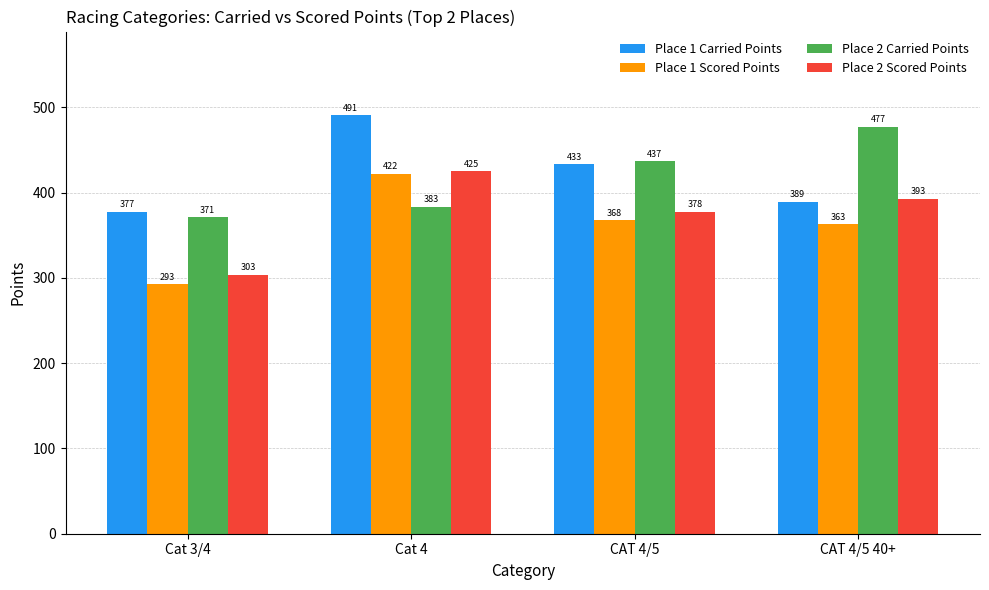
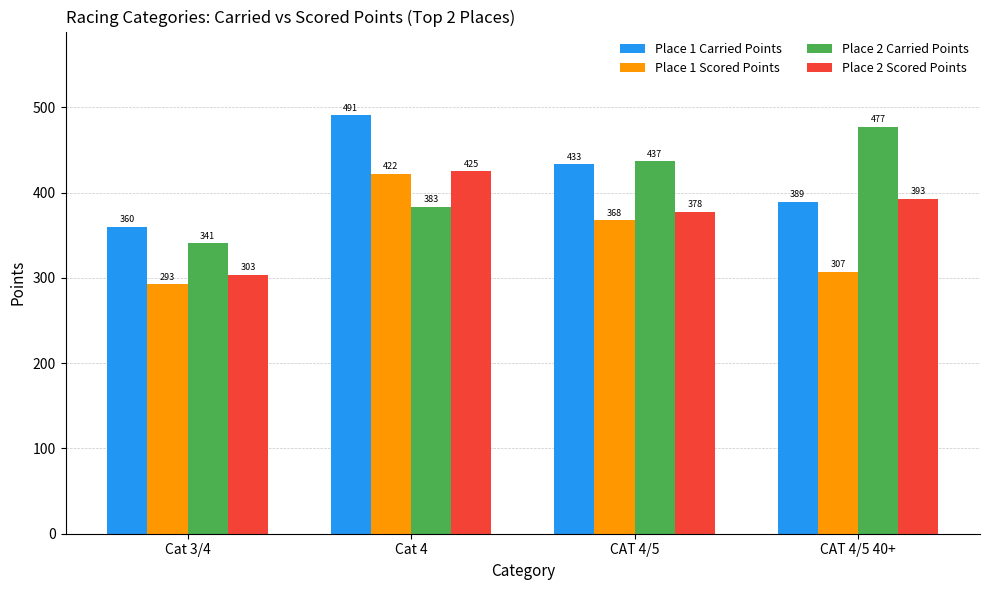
  {
    "Place 1 Carried Points": {
-     "Cat 3/4": 377,
+     "Cat 3/4": 360,
      "Cat 4": 491,
      "CAT 4/5": 433,
      "CAT 4/5 40+": 389
    },
    "Place 1 Scored Points": {
      "Cat 3/4": 293,
      "Cat 4": 422,
      "CAT 4/5": 368,
-     "CAT 4/5 40+": 363
+     "CAT 4/5 40+": 307
    },
    "Place 2 Carried Points": {
-     "Cat 3/4": 371,
+     "Cat 3/4": 341,
      "Cat 4": 383,
      "CAT 4/5": 437,
      "CAT 4/5 40+": 477
    },
    "Place 2 Scored Points": {
      "Cat 3/4": 303,
      "Cat 4": 425,
      "CAT 4/5": 378,
      "CAT 4/5 40+": 393
    }
  }
